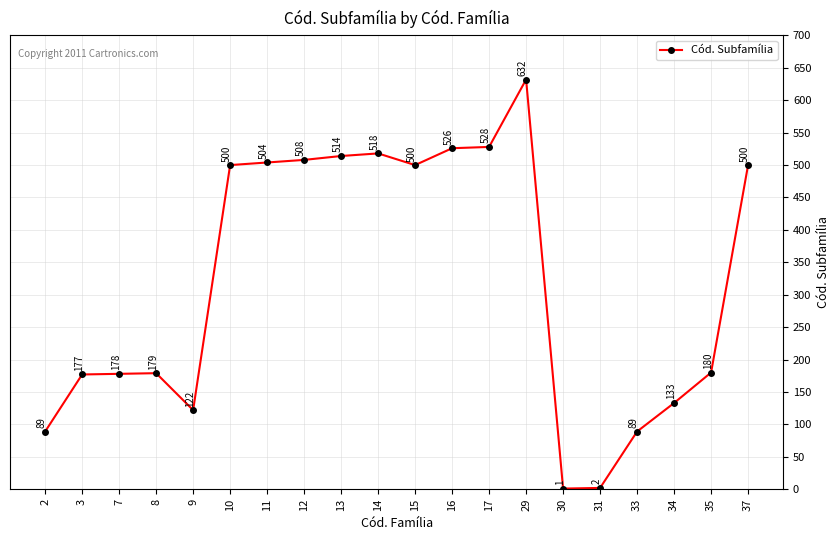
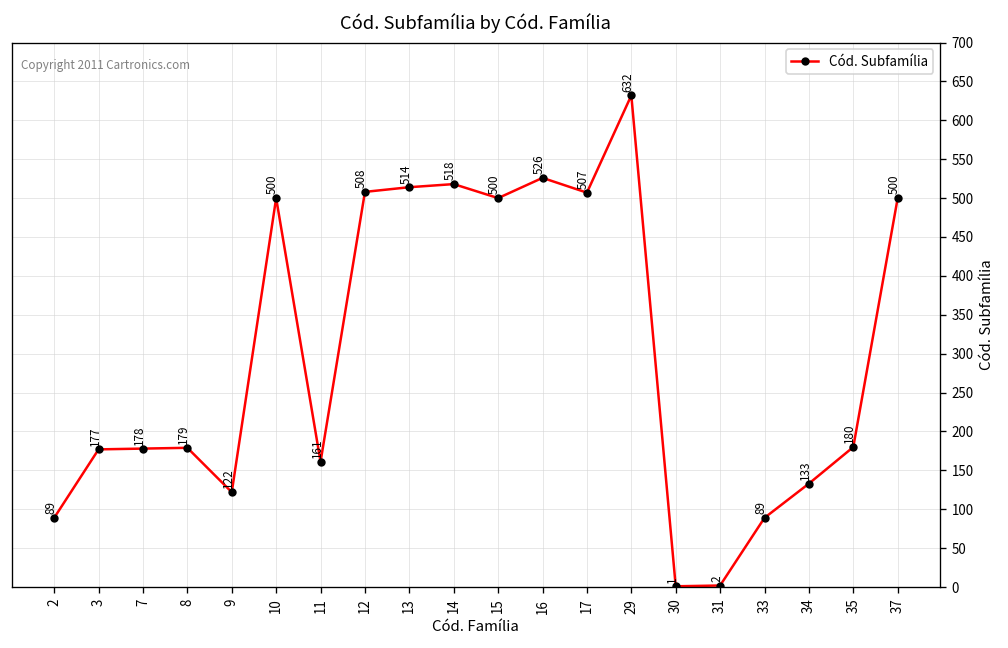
  {
    "2": 89,
    "3": 177,
    "7": 178,
    "8": 179,
    "9": 122,
    "10": 500,
-   "11": 504,
+   "11": 161,
    "12": 508,
    "13": 514,
    "14": 518,
    "15": 500,
    "16": 526,
-   "17": 528,
+   "17": 507,
    "29": 632,
    "30": 1,
    "31": 2,
    "33": 89,
    "34": 133,
    "35": 180,
    "37": 500
  }
